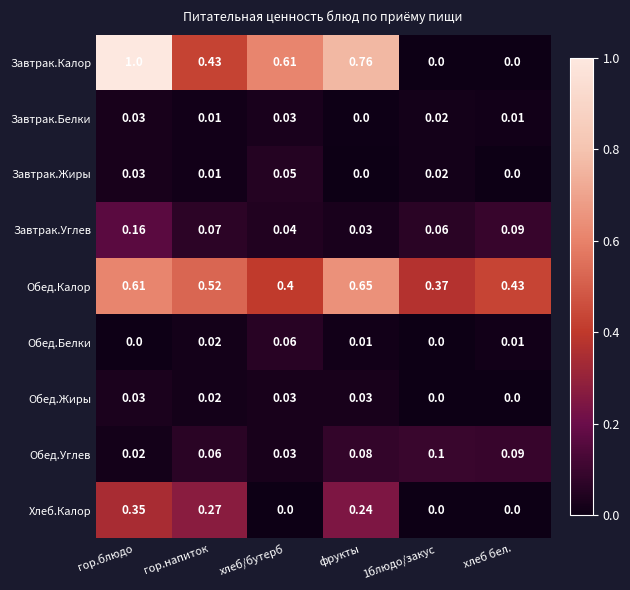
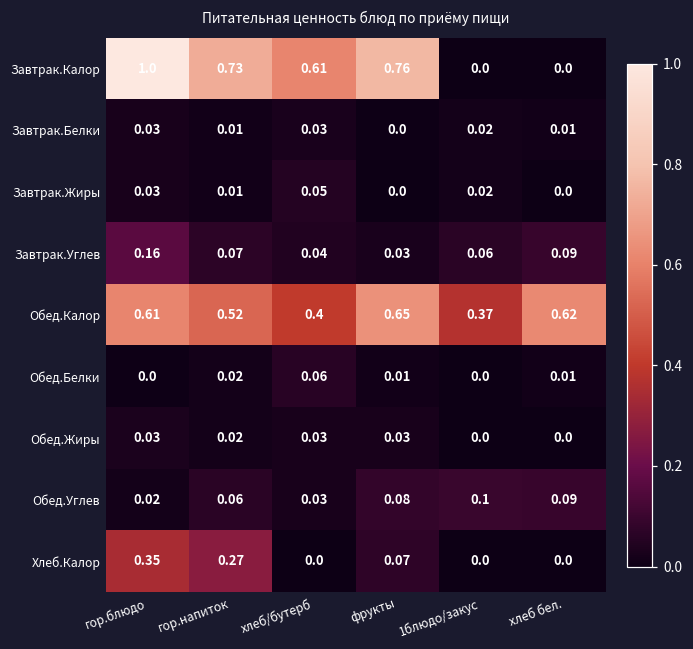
  {
    "Завтрак.Калор": {
-     "гор.напиток": 0.43,
+     "гор.напиток": 0.73,
      "хлеб/бутерб": 0.61,
      "фрукты": 0.76,
      "1блюдо/закус": 0.0,
      "хлеб бел.": 0.0
    },
    "Завтрак.Белки": {
      "гор.блюдо": 0.03,
      "гор.напиток": 0.01,
      "хлеб/бутерб": 0.03,
      "фрукты": 0.0,
      "1блюдо/закус": 0.02,
      "хлеб бел.": 0.01
    },
    "Завтрак.Жиры": {
      "гор.блюдо": 0.03,
      "гор.напиток": 0.01,
      "хлеб/бутерб": 0.05,
      "фрукты": 0.0,
      "1блюдо/закус": 0.02,
      "хлеб бел.": 0.0
    },
    "Завтрак.Углев": {
      "гор.блюдо": 0.16,
      "гор.напиток": 0.07,
      "хлеб/бутерб": 0.04,
      "фрукты": 0.03,
      "1блюдо/закус": 0.06,
      "хлеб бел.": 0.09
    },
    "Обед.Калор": {
      "гор.блюдо": 0.61,
      "гор.напиток": 0.52,
      "хлеб/бутерб": 0.4,
      "фрукты": 0.65,
      "1блюдо/закус": 0.37,
-     "хлеб бел.": 0.43
+     "хлеб бел.": 0.62
    },
    "Обед.Белки": {
      "гор.блюдо": 0.0,
      "гор.напиток": 0.02,
      "хлеб/бутерб": 0.06,
      "фрукты": 0.01,
      "1блюдо/закус": 0.0,
      "хлеб бел.": 0.01
    },
    "Обед.Жиры": {
      "гор.блюдо": 0.03,
      "гор.напиток": 0.02,
      "хлеб/бутерб": 0.03,
      "фрукты": 0.03,
      "1блюдо/закус": 0.0,
      "хлеб бел.": 0.0
    },
    "Обед.Углев": {
      "гор.блюдо": 0.02,
      "гор.напиток": 0.06,
      "хлеб/бутерб": 0.03,
      "фрукты": 0.08,
      "1блюдо/закус": 0.1,
      "хлеб бел.": 0.09
    },
    "Хлеб.Калор": {
      "гор.блюдо": 0.35,
      "гор.напиток": 0.27,
      "хлеб/бутерб": 0.0,
-     "фрукты": 0.24,
+     "фрукты": 0.07,
      "1блюдо/закус": 0.0,
      "хлеб бел.": 0.0
    }
  }
